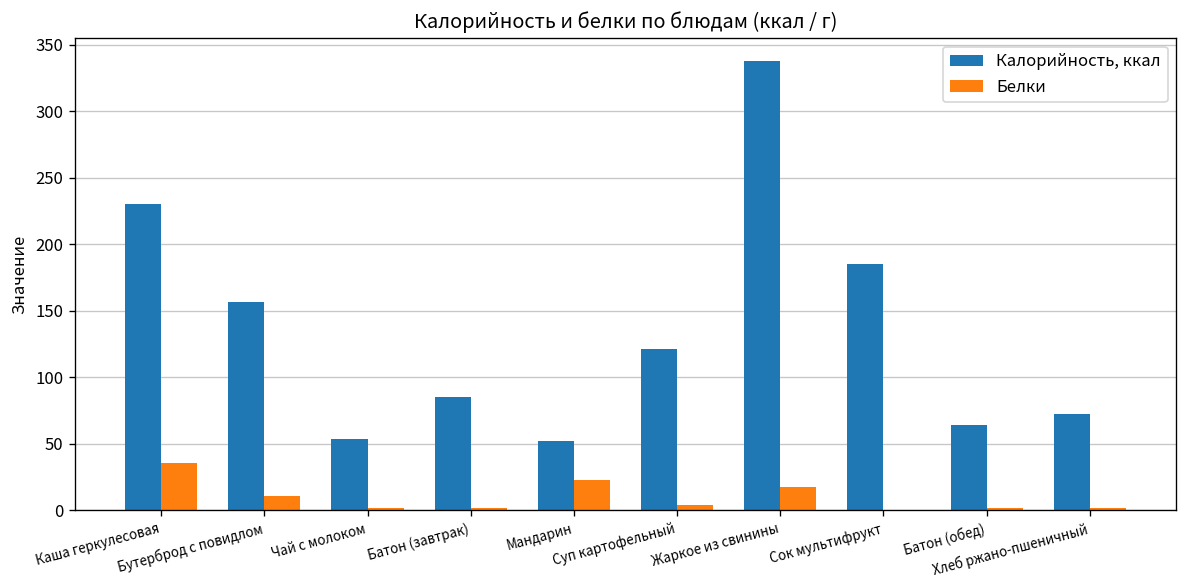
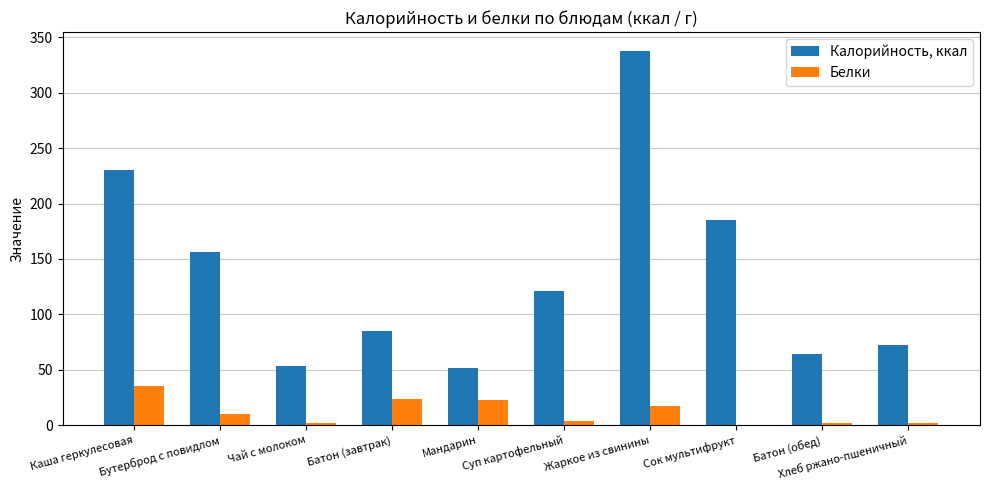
  {
    "Калорийность, ккал": {
      "Каша геркулесовая": 230,
      "Бутерброд с повидлом": 157,
      "Чай с молоком": 54,
      "Батон (завтрак)": 85,
      "Мандарин": 52,
      "Суп картофельный": 121,
      "Жаркое из свинины": 338,
      "Сок мультифрукт": 185,
      "Батон (обед)": 64,
      "Хлеб ржано-пшеничный": 72
    },
    "Белки": {
      "Каша геркулесовая": 35,
      "Бутерброд с повидлом": 10,
-     "Батон (завтрак)": 2,
+     "Батон (завтрак)": 24,
      "Мандарин": 23,
      "Суп картофельный": 4,
      "Жаркое из свинины": 17,
      "Сок мультифрукт": 0
    }
  }
